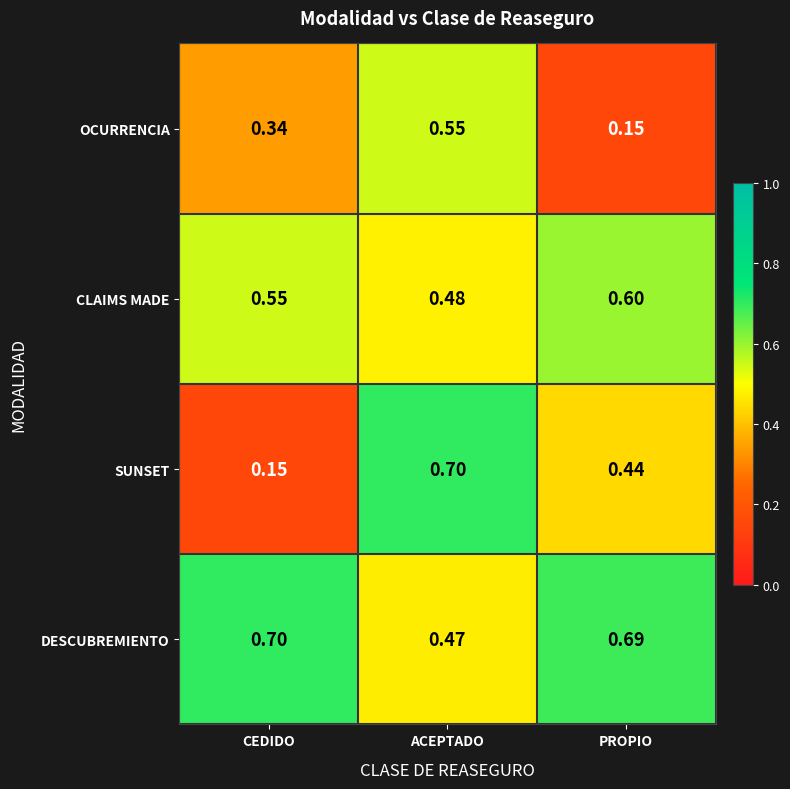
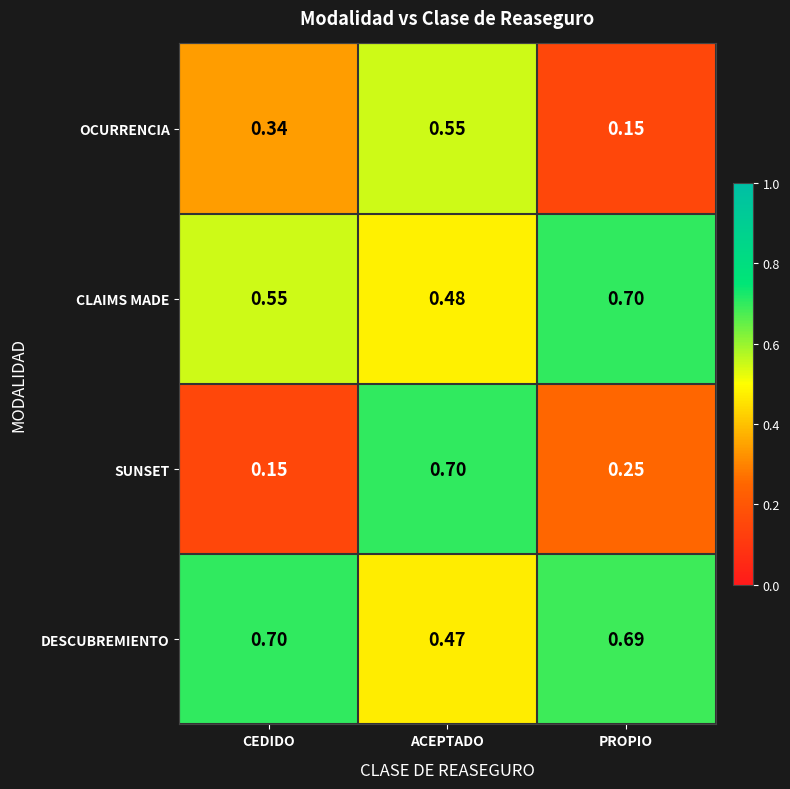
  {
    "OCURRENCIA": {
      "CEDIDO": 0.34,
      "ACEPTADO": 0.55,
      "PROPIO": 0.15
    },
    "CLAIMS MADE": {
      "CEDIDO": 0.55,
      "ACEPTADO": 0.48,
-     "PROPIO": 0.60
+     "PROPIO": 0.70
    },
    "SUNSET": {
      "CEDIDO": 0.15,
      "ACEPTADO": 0.70,
-     "PROPIO": 0.44
+     "PROPIO": 0.25
    },
    "DESCUBREMIENTO": {
      "CEDIDO": 0.70,
      "ACEPTADO": 0.47,
      "PROPIO": 0.69
    }
  }
